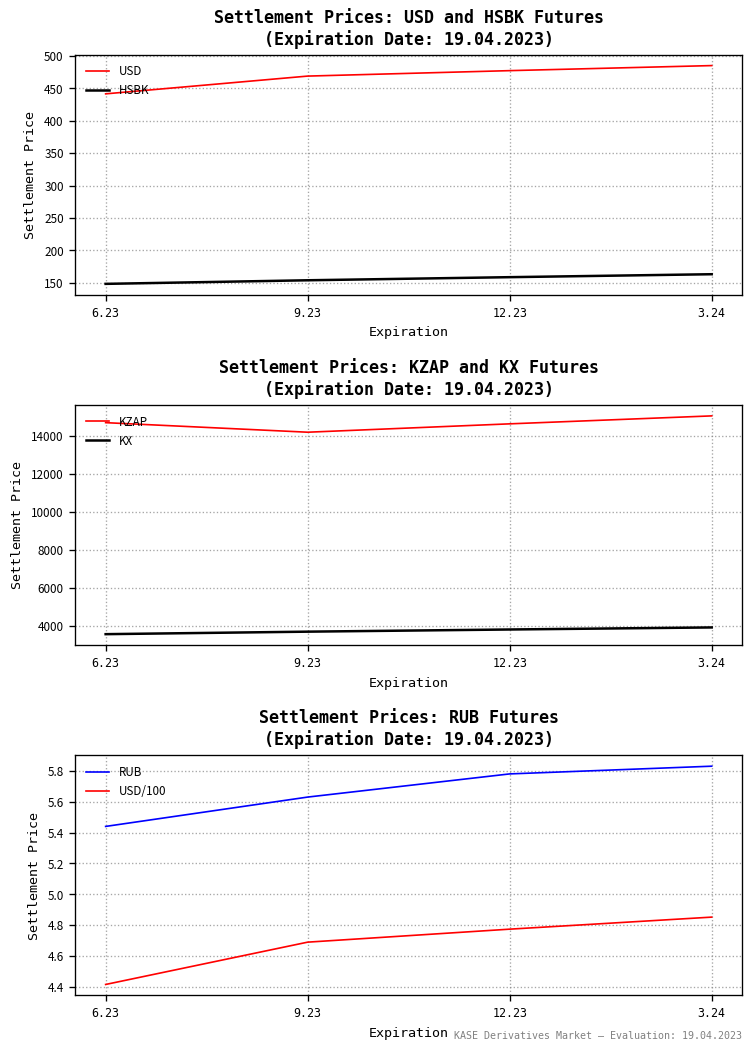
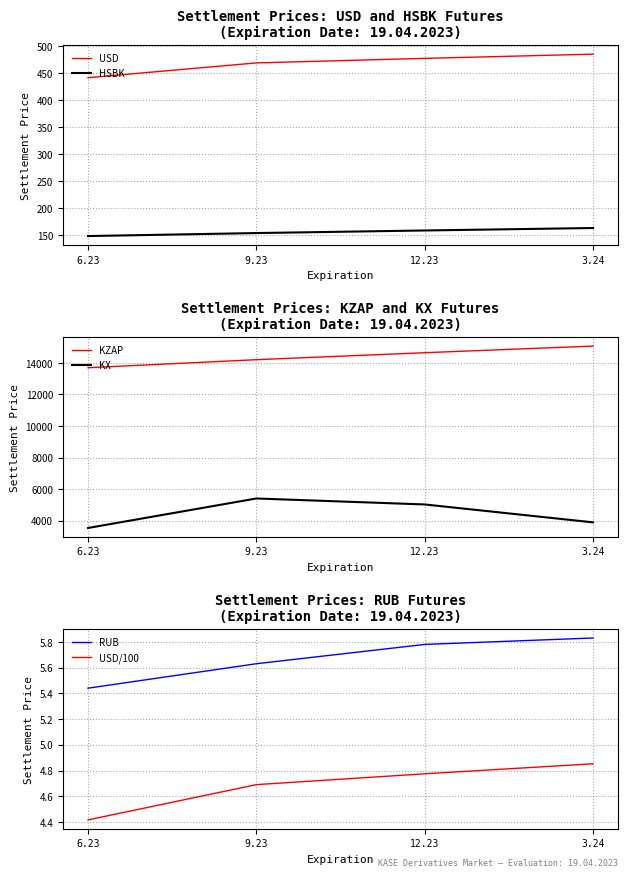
  {
    "Settlement Prices: USD and HSBK Futures (Expiration Date: 19.04.2023)": {
      "USD": {
        "6.23": 440,
        "9.23": 470,
        "12.23": 480,
        "3.24": 490
      },
      "HSBK": {
        "6.23": 150,
        "9.23": 150,
        "12.23": 160,
        "3.24": 160
      }
    },
    "Settlement Prices: KZAP and KX Futures (Expiration Date: 19.04.2023)": {
      "KZAP": {
-       "6.23": 14700,
+       "6.23": 13700,
        "9.23": 14200,
        "12.23": 14600,
        "3.24": 15100
      },
      "KX": {
        "6.23": 3500,
-       "9.23": 3700,
-       "12.23": 3800,
+       "9.23": 5400,
+       "12.23": 5000,
        "3.24": 3900
      }
    },
    "Settlement Prices: RUB Futures (Expiration Date: 19.04.2023)": {
      "RUB": {
        "6.23": 5.44,
        "9.23": 5.63,
        "12.23": 5.78,
        "3.24": 5.83
      },
      "USD/100": {
        "6.23": 4.42,
        "9.23": 4.69,
        "12.23": 4.77,
        "3.24": 4.85
      }
    }
  }
